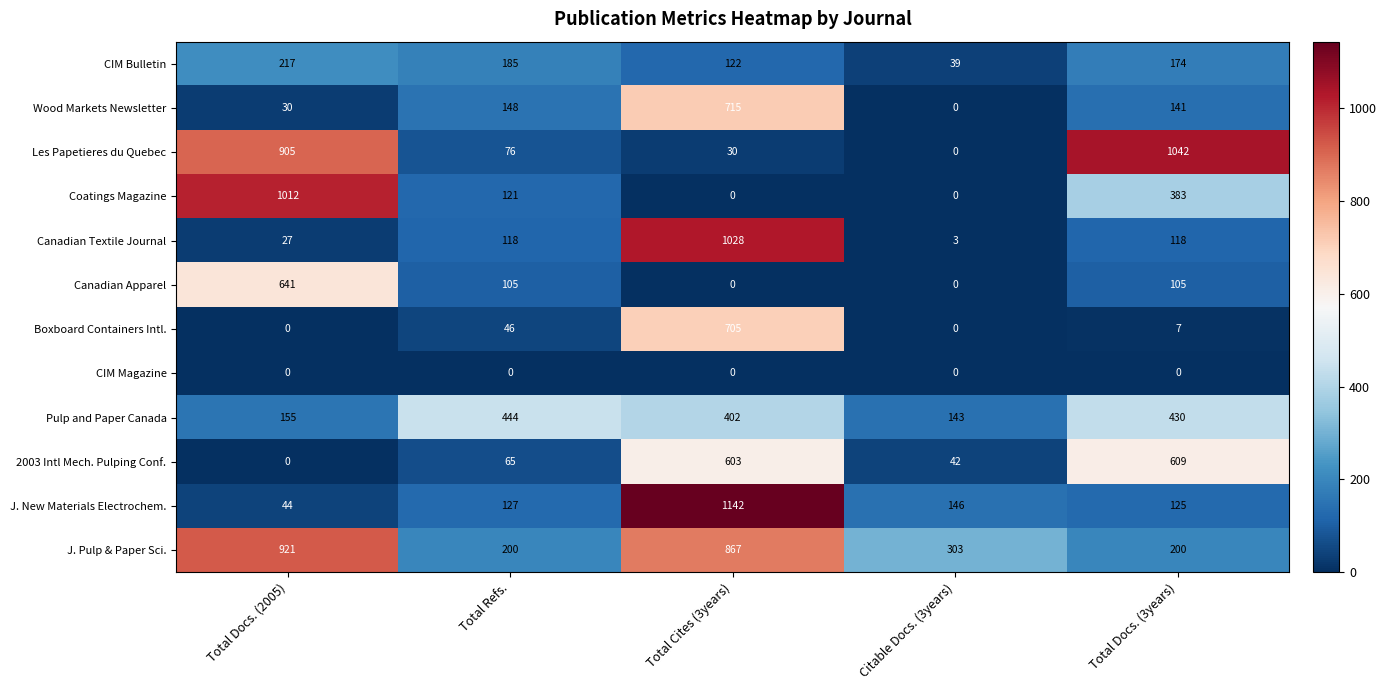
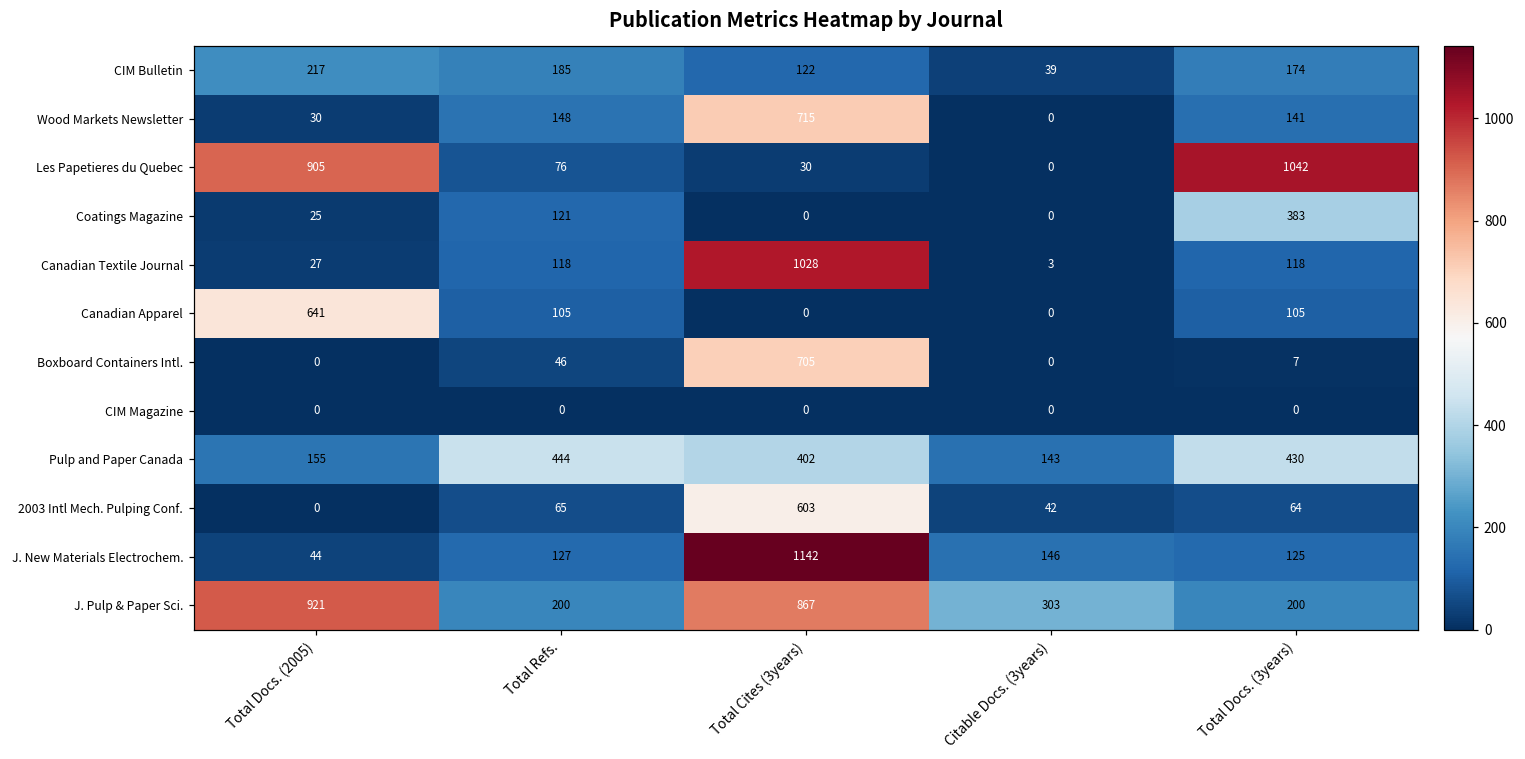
  {
    "CIM Bulletin": {
      "Total Docs. (2005)": 217,
      "Total Refs.": 185,
      "Total Cites (3years)": 122,
      "Citable Docs. (3years)": 39,
      "Total Docs. (3years)": 174
    },
    "Wood Markets Newsletter": {
      "Total Docs. (2005)": 30,
      "Total Refs.": 148,
      "Total Cites (3years)": 715,
      "Citable Docs. (3years)": 0,
      "Total Docs. (3years)": 141
    },
    "Les Papetieres du Quebec": {
      "Total Docs. (2005)": 905,
      "Total Refs.": 76,
      "Total Cites (3years)": 30,
      "Citable Docs. (3years)": 0,
      "Total Docs. (3years)": 1042
    },
    "Coatings Magazine": {
-     "Total Docs. (2005)": 1012,
+     "Total Docs. (2005)": 25,
      "Total Refs.": 121,
      "Total Cites (3years)": 0,
      "Citable Docs. (3years)": 0,
      "Total Docs. (3years)": 383
    },
    "Canadian Textile Journal": {
      "Total Docs. (2005)": 27,
      "Total Refs.": 118,
      "Total Cites (3years)": 1028,
      "Citable Docs. (3years)": 3,
      "Total Docs. (3years)": 118
    },
    "Canadian Apparel": {
      "Total Docs. (2005)": 641,
      "Total Refs.": 105,
      "Total Cites (3years)": 0,
      "Citable Docs. (3years)": 0,
      "Total Docs. (3years)": 105
    },
    "Boxboard Containers Intl.": {
      "Total Docs. (2005)": 0,
      "Total Refs.": 46,
      "Total Cites (3years)": 705,
      "Citable Docs. (3years)": 0,
      "Total Docs. (3years)": 7
    },
    "CIM Magazine": {
      "Total Docs. (2005)": 0,
      "Total Refs.": 0,
      "Total Cites (3years)": 0,
      "Citable Docs. (3years)": 0,
      "Total Docs. (3years)": 0
    },
    "Pulp and Paper Canada": {
      "Total Docs. (2005)": 155,
      "Total Refs.": 444,
      "Total Cites (3years)": 402,
      "Citable Docs. (3years)": 143,
      "Total Docs. (3years)": 430
    },
    "2003 Intl Mech. Pulping Conf.": {
      "Total Docs. (2005)": 0,
      "Total Refs.": 65,
      "Total Cites (3years)": 603,
      "Citable Docs. (3years)": 42,
-     "Total Docs. (3years)": 609
+     "Total Docs. (3years)": 64
    },
    "J. New Materials Electrochem.": {
      "Total Docs. (2005)": 44,
      "Total Refs.": 127,
      "Total Cites (3years)": 1142,
      "Citable Docs. (3years)": 146,
      "Total Docs. (3years)": 125
    },
    "J. Pulp & Paper Sci.": {
      "Total Docs. (2005)": 921,
      "Total Refs.": 200,
      "Total Cites (3years)": 867,
      "Citable Docs. (3years)": 303,
      "Total Docs. (3years)": 200
    }
  }
